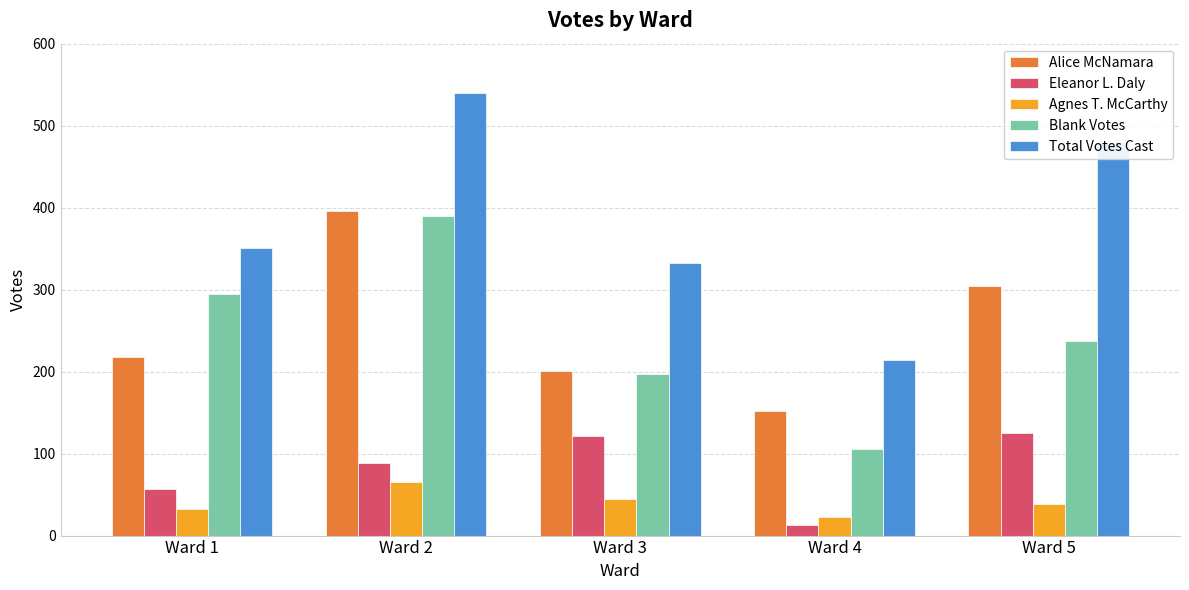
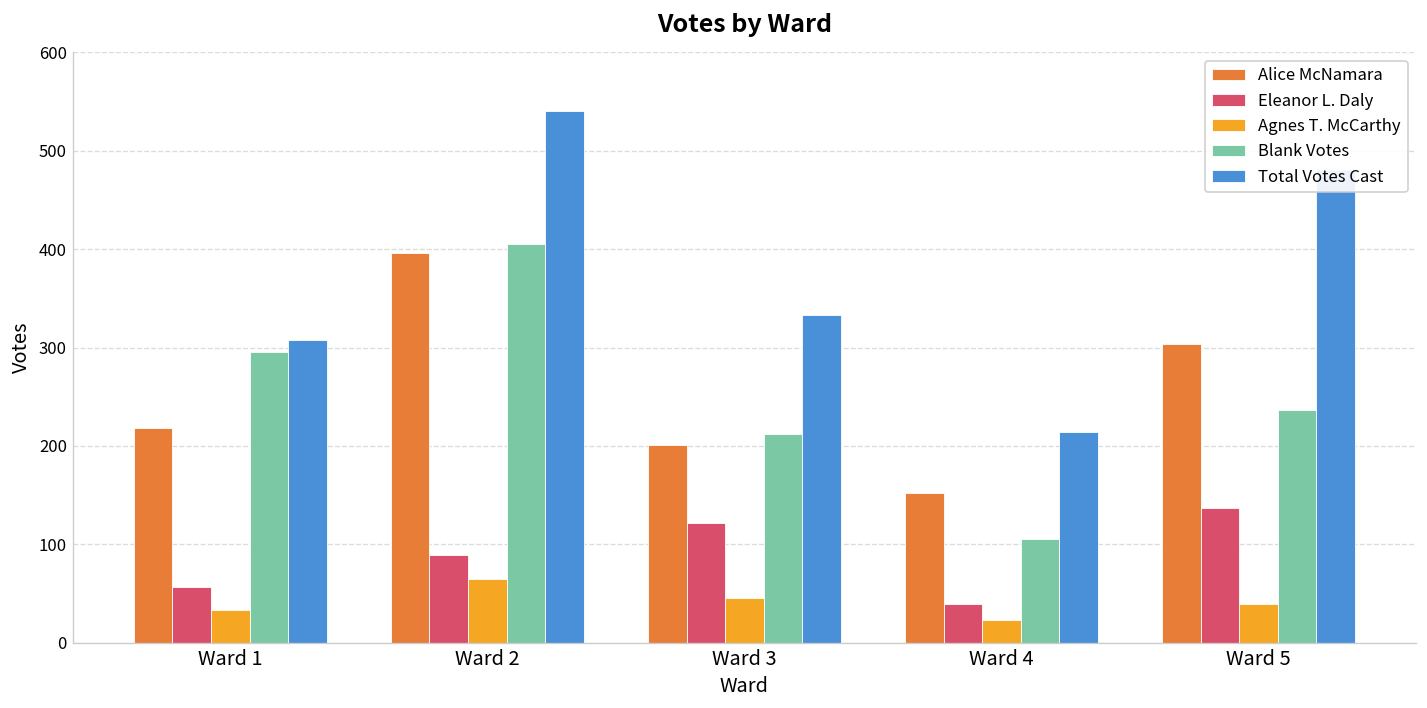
  {
    "Eleanor L. Daly": {
      "Ward 1": 60,
      "Ward 2": 90,
      "Ward 3": 120,
-     "Ward 4": 10,
-     "Ward 5": 130
+     "Ward 4": 40,
+     "Ward 5": 140
    },
    "Blank Votes": {
      "Ward 1": 300,
-     "Ward 2": 390,
-     "Ward 3": 200,
+     "Ward 2": 410,
+     "Ward 3": 210,
      "Ward 4": 110,
      "Ward 5": 240
    },
    "Total Votes Cast": {
-     "Ward 1": 350,
+     "Ward 1": 310,
      "Ward 2": 540,
      "Ward 3": 330,
      "Ward 4": 210
    }
  }
